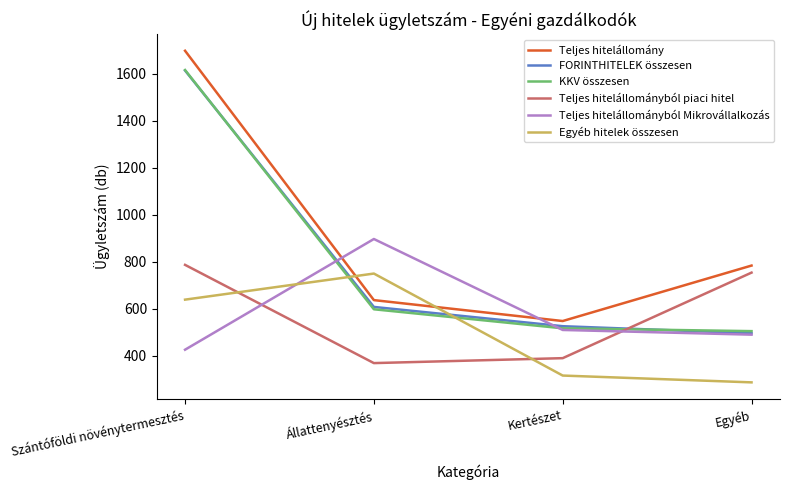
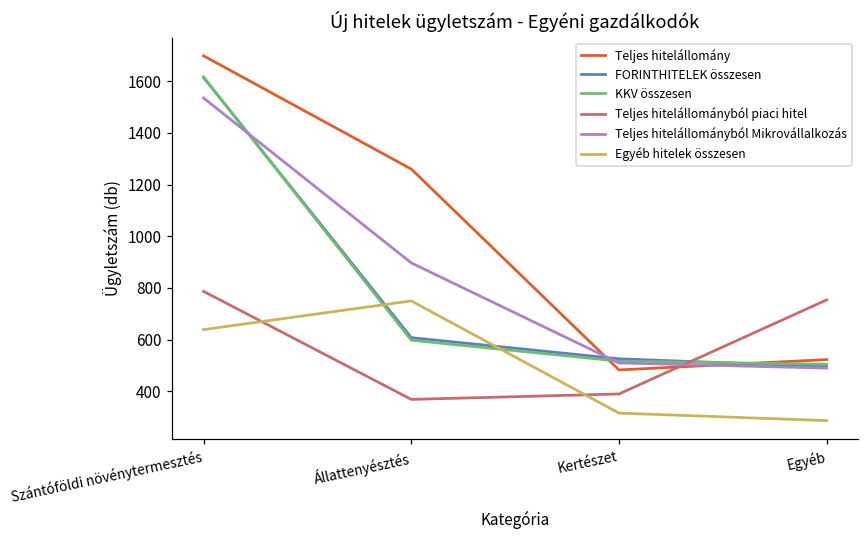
  {
    "Teljes hitelállomány": {
      "Szántóföldi növénytermesztés": 1700,
-     "Állattenyésztés": 640,
-     "Kertészet": 550,
-     "Egyéb": 780
+     "Állattenyésztés": 1260,
+     "Kertészet": 480,
+     "Egyéb": 520
    },
    "Teljes hitelállományból piaci hitel": {
      "Szántóföldi növénytermesztés": 790,
      "Állattenyésztés": 370,
      "Kertészet": 390,
      "Egyéb": 750
    },
    "Teljes hitelállományból Mikrovállalkozás": {
-     "Szántóföldi növénytermesztés": 430,
+     "Szántóföldi növénytermesztés": 1540,
      "Állattenyésztés": 900
    },
    "Egyéb hitelek összesen": {
      "Szántóföldi növénytermesztés": 640,
      "Állattenyésztés": 750,
      "Kertészet": 320,
      "Egyéb": 290
    }
  }
